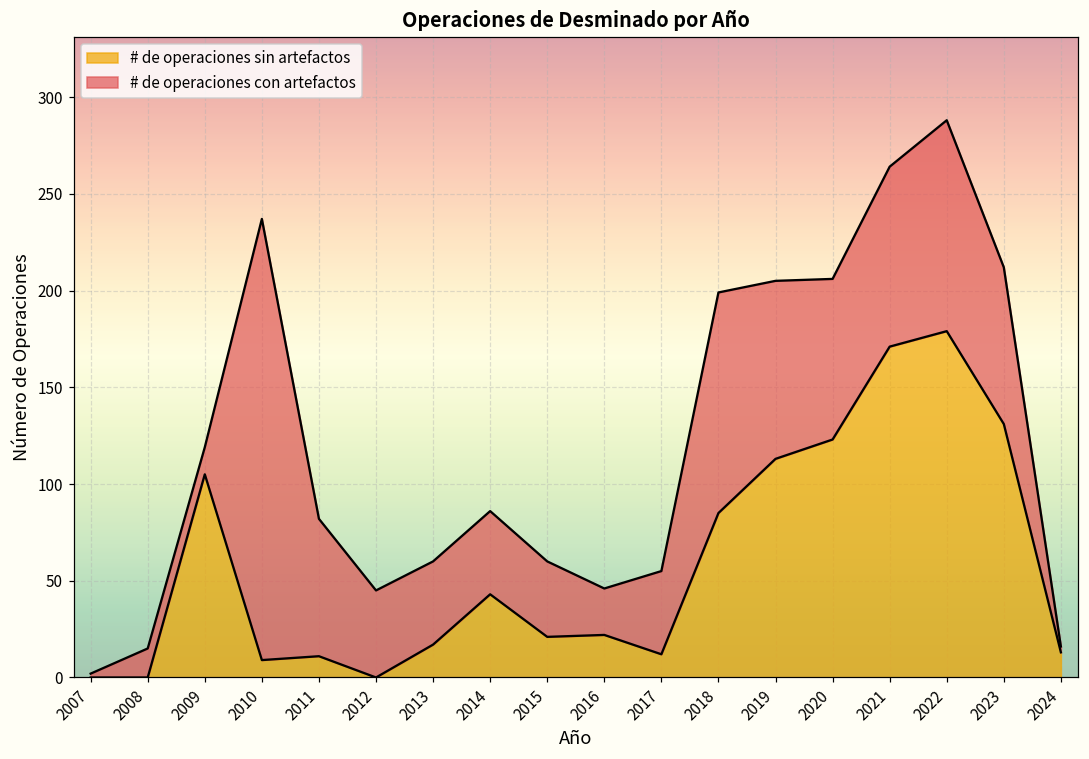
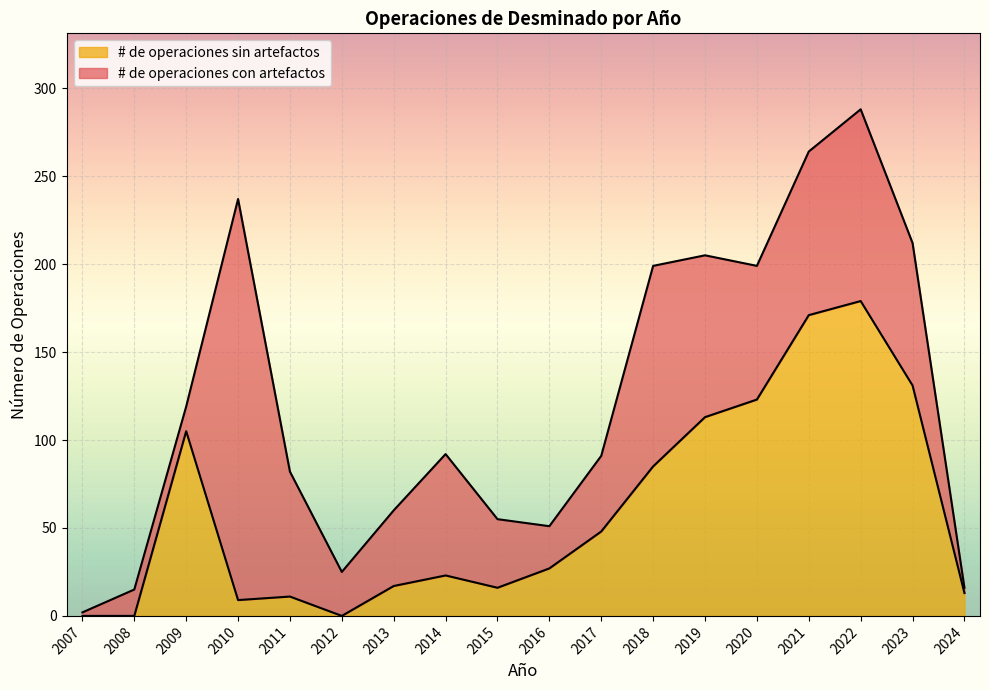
  {
    "# de operaciones sin artefactos": {
      "2007": 0,
      "2008": 0,
      "2009": 105,
      "2010": 9,
      "2011": 11,
      "2012": 0,
      "2013": 17,
-     "2014": 43,
-     "2015": 21,
-     "2016": 22,
-     "2017": 12,
+     "2014": 23,
+     "2015": 16,
+     "2016": 27,
+     "2017": 48,
      "2018": 85,
      "2019": 113,
      "2020": 123,
      "2021": 171,
      "2022": 179,
      "2023": 131,
      "2024": 13
    },
    "# de operaciones con artefactos": {
      "2007": 2,
      "2008": 15,
      "2009": 14,
      "2010": 228,
      "2011": 71,
-     "2012": 45,
+     "2012": 25,
      "2013": 43,
-     "2014": 43,
+     "2014": 69,
      "2015": 39,
      "2016": 24,
      "2017": 43,
      "2018": 114,
      "2019": 92,
-     "2020": 83,
+     "2020": 76,
      "2021": 93,
      "2022": 109,
      "2023": 81,
      "2024": 3
    }
  }
